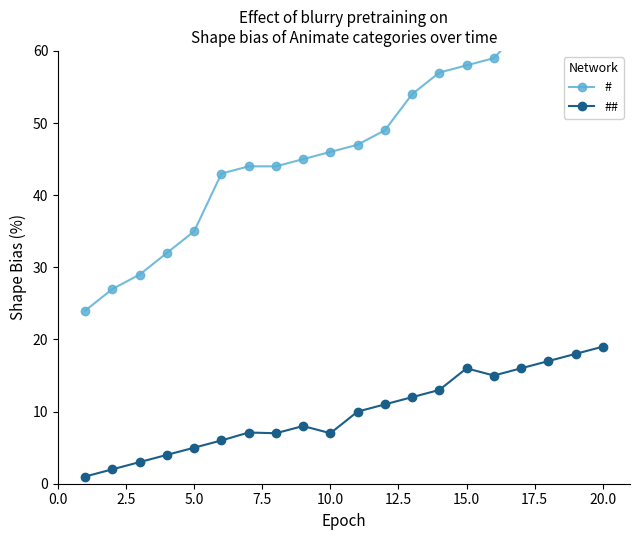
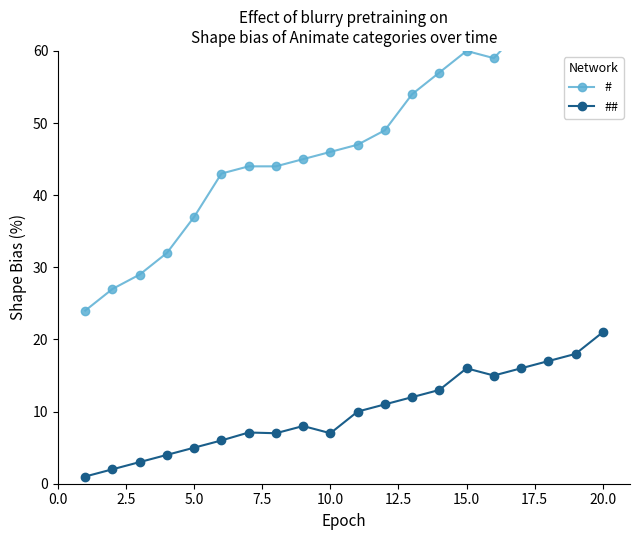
  {
    "#": {
-     "5.0": 35,
+     "5.0": 37,
      "10.0": 46,
-     "15.0": 58
+     "15.0": 60
    },
    "##": {
      "5.0": 5,
      "10.0": 7,
      "15.0": 16,
-     "20.0": 19
+     "20.0": 21
    }
  }
